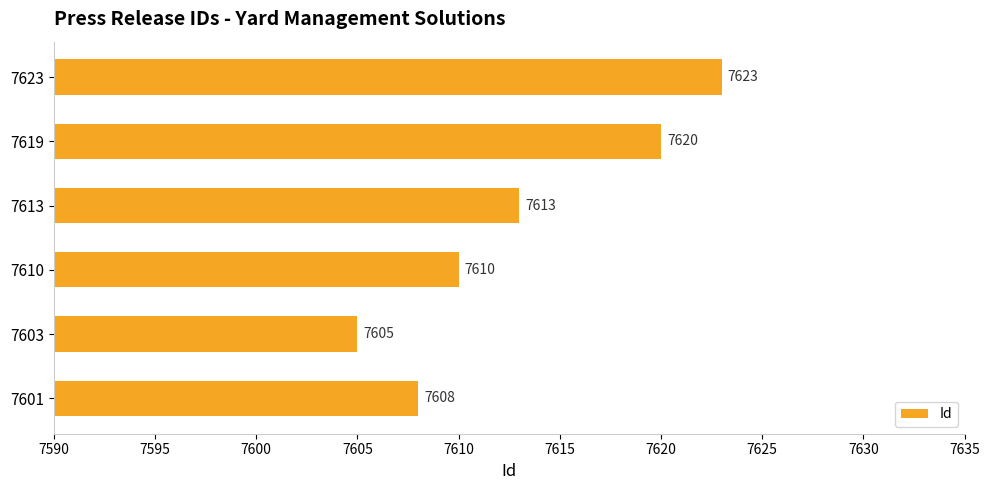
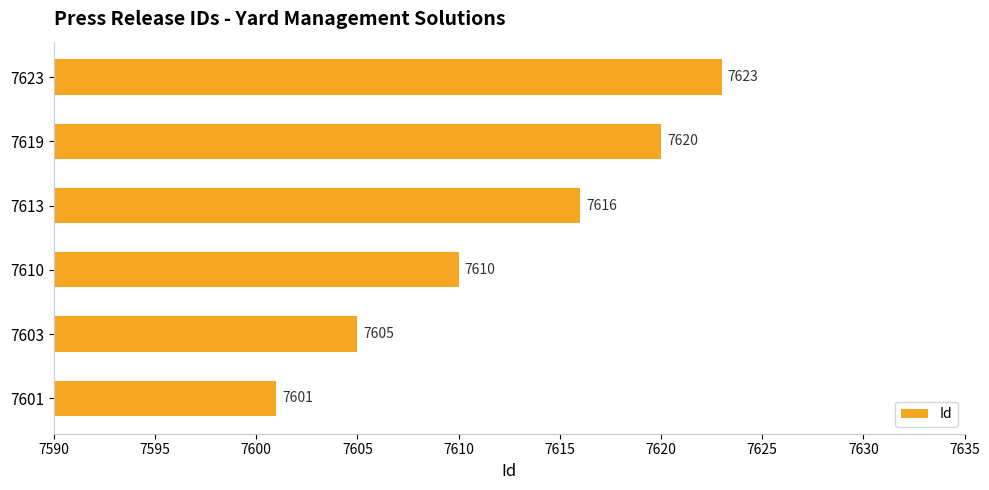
  {
    "7623": 7623,
    "7619": 7620,
-   "7613": 7613,
+   "7613": 7616,
    "7610": 7610,
    "7603": 7605,
-   "7601": 7608
+   "7601": 7601
  }
